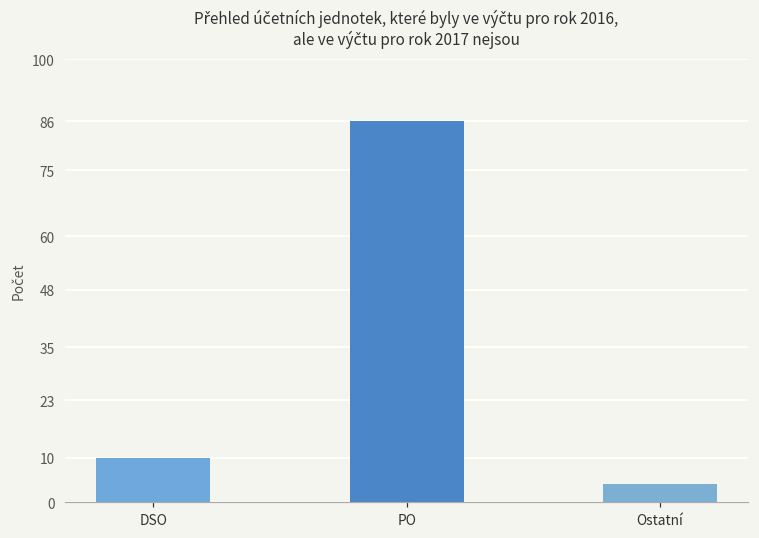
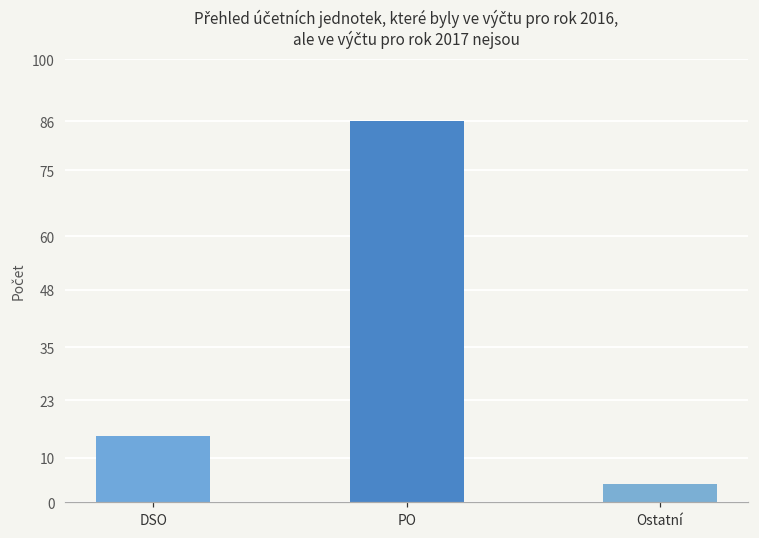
  {
-   "DSO": 10,
+   "DSO": 15,
    "PO": 86,
    "Ostatní": 4
  }
